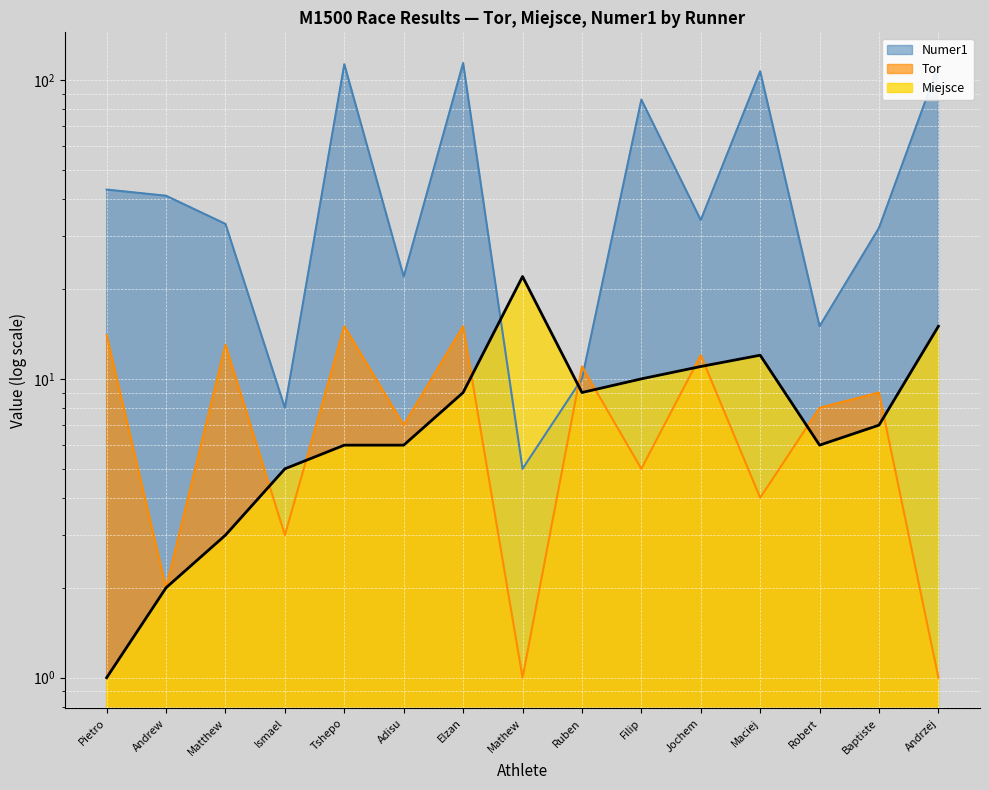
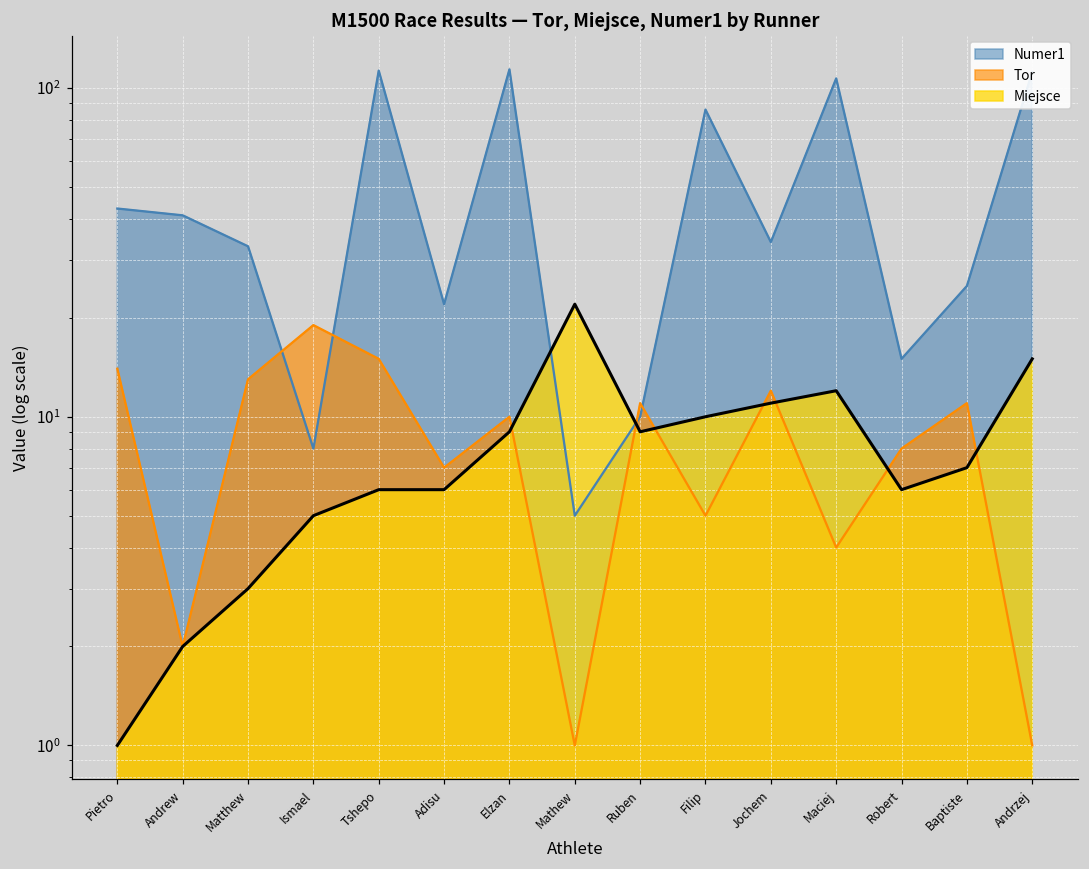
  {
    "Numer1": {
      "Pietro": 43,
      "Andrew": 41,
      "Matthew": 33,
      "Ismael": 8,
      "Tshepo": 113,
      "Adisu": 22,
      "Elzan": 114,
      "Mathew": 5,
      "Ruben": 10,
      "Filip": 86,
      "Jochem": 34,
      "Maciej": 107,
      "Robert": 15,
-     "Baptiste": 32
+     "Baptiste": 25
    },
    "Tor": {
      "Pietro": 14,
      "Matthew": 13,
-     "Ismael": 3,
+     "Ismael": 19,
      "Tshepo": 15,
      "Adisu": 7,
-     "Elzan": 15,
+     "Elzan": 10,
      "Mathew": 1,
      "Ruben": 11,
      "Filip": 5,
      "Jochem": 12,
      "Maciej": 4,
      "Robert": 8,
-     "Baptiste": 9,
+     "Baptiste": 11,
      "Andrzej": 1
    },
    "Miejsce": {
      "Pietro": 1,
      "Matthew": 3,
      "Ismael": 5,
      "Tshepo": 6,
      "Adisu": 6,
      "Elzan": 9,
      "Mathew": 22,
      "Ruben": 9,
      "Filip": 10,
      "Jochem": 11,
      "Maciej": 12,
      "Robert": 6,
      "Baptiste": 7,
      "Andrzej": 15
    }
  }
